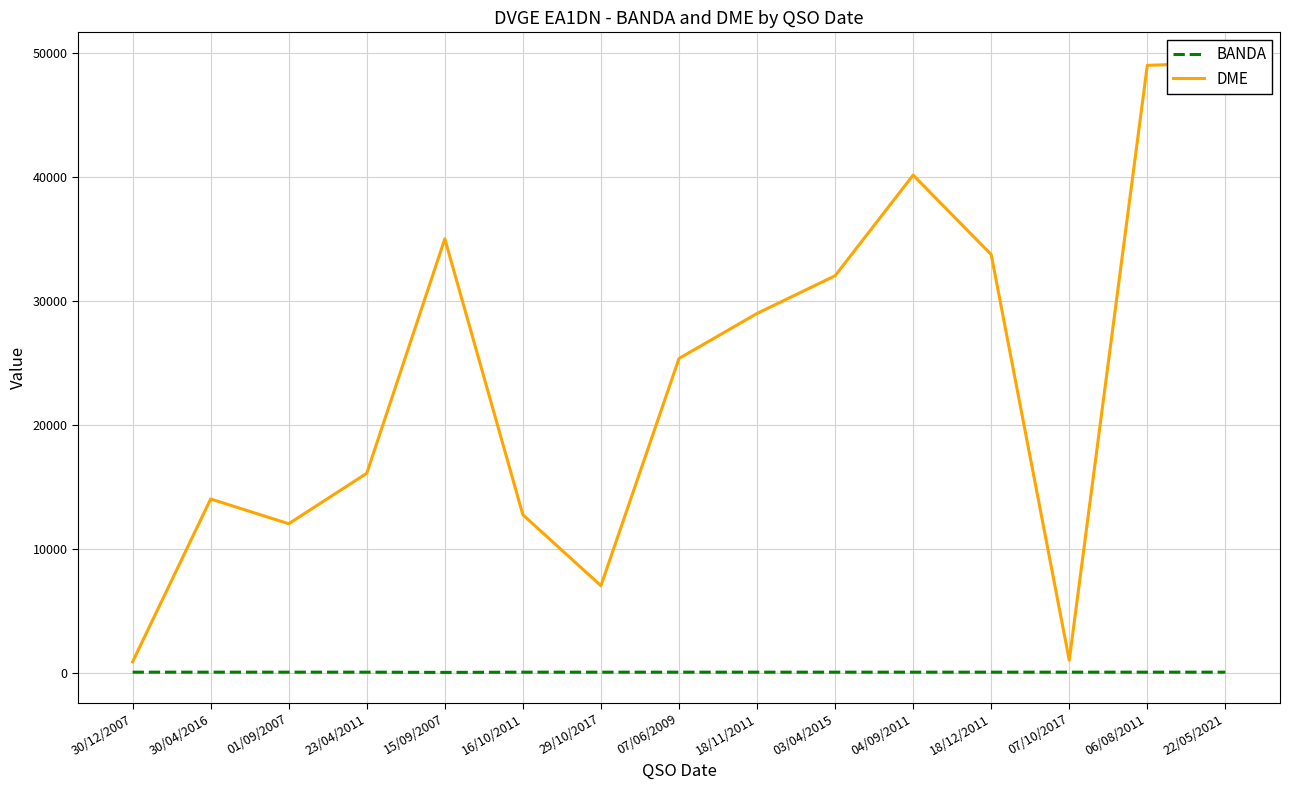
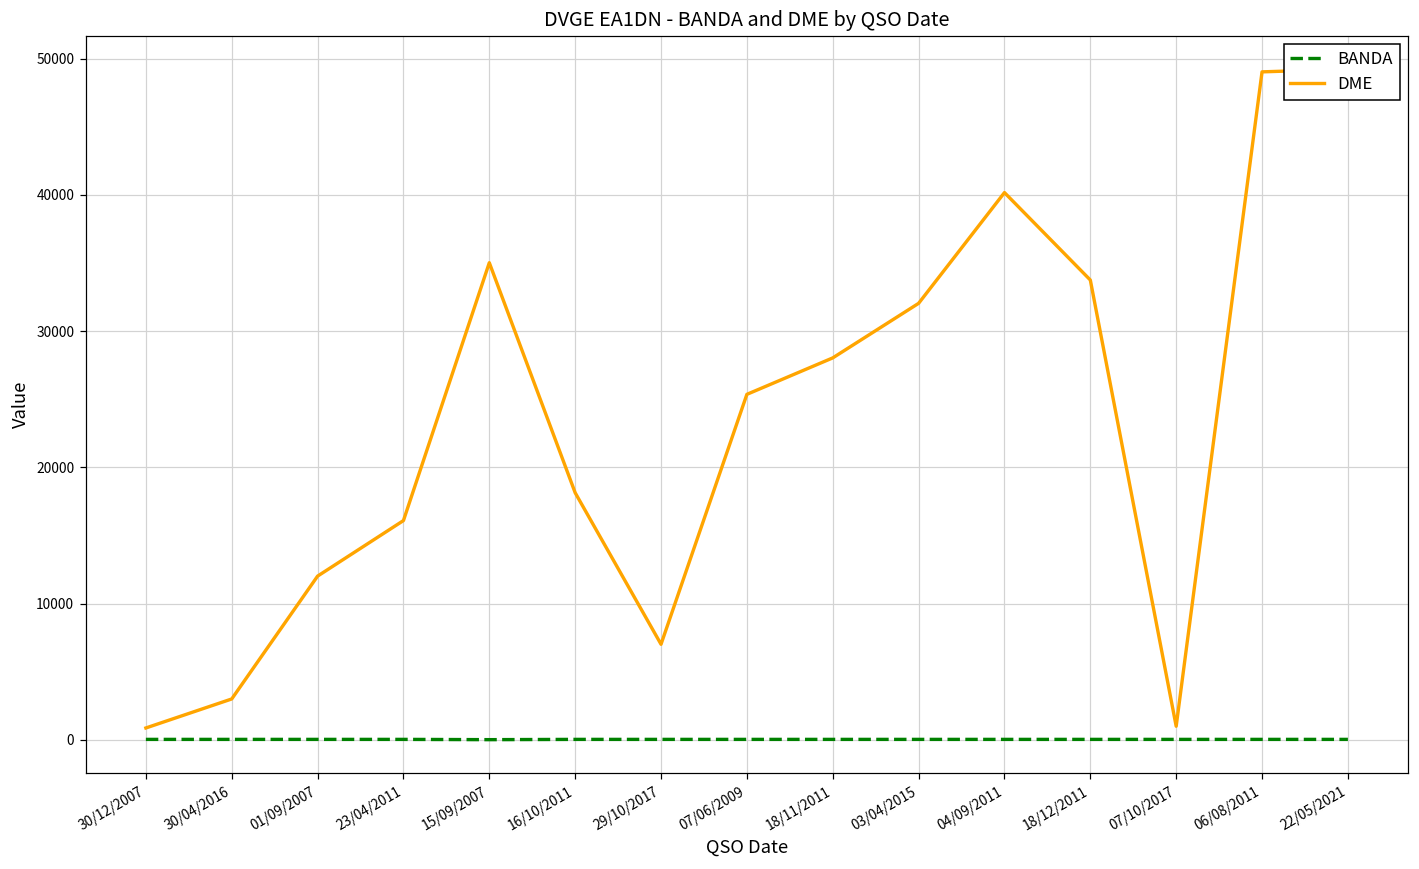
  {
    "BANDA": {
      "30/12/2007": 0,
      "30/04/2016": 0,
      "01/09/2007": 0,
      "23/04/2011": 0,
      "15/09/2007": 0,
      "16/10/2011": 0,
      "29/10/2017": 0,
      "07/06/2009": 0,
      "18/11/2011": 0,
      "03/04/2015": 0,
      "04/09/2011": 0,
      "18/12/2011": 0,
      "07/10/2017": 0,
      "06/08/2011": 0,
      "22/05/2021": 0
    },
    "DME": {
      "30/12/2007": 900,
-     "30/04/2016": 14000,
+     "30/04/2016": 3000,
      "01/09/2007": 12000,
      "23/04/2011": 16100,
      "15/09/2007": 35000,
-     "16/10/2011": 12700,
+     "16/10/2011": 18100,
      "29/10/2017": 7000,
      "07/06/2009": 25400,
-     "18/11/2011": 29000,
+     "18/11/2011": 28000,
      "03/04/2015": 32000,
      "04/09/2011": 40200,
      "18/12/2011": 33700,
      "07/10/2017": 1000,
      "06/08/2011": 49000
    }
  }
